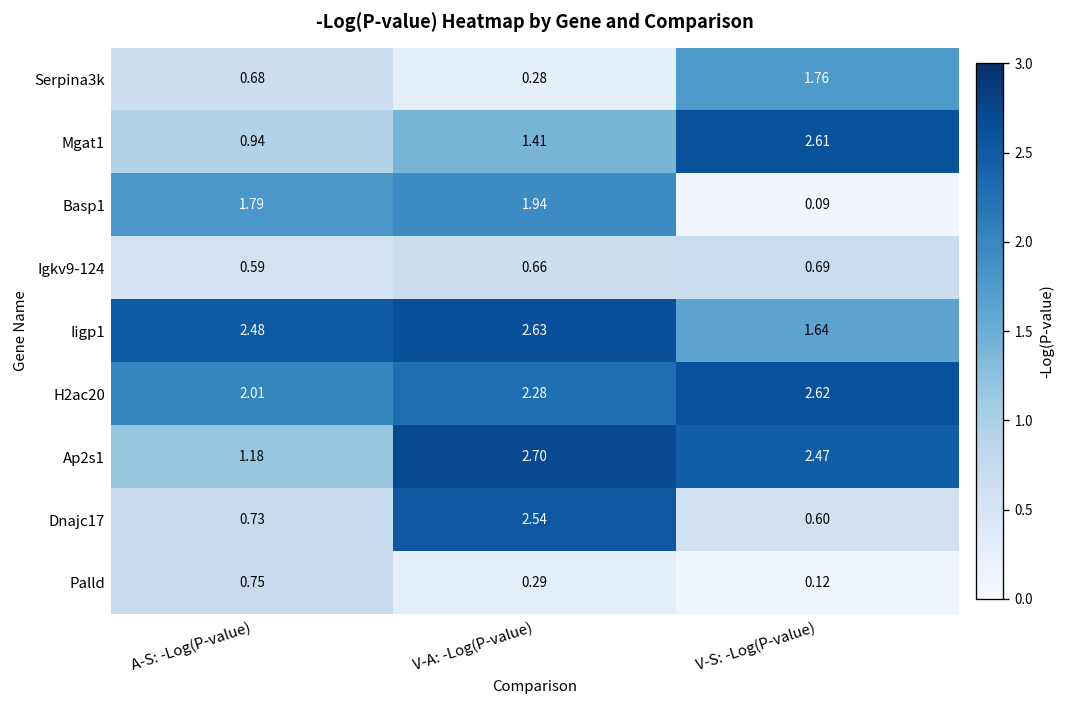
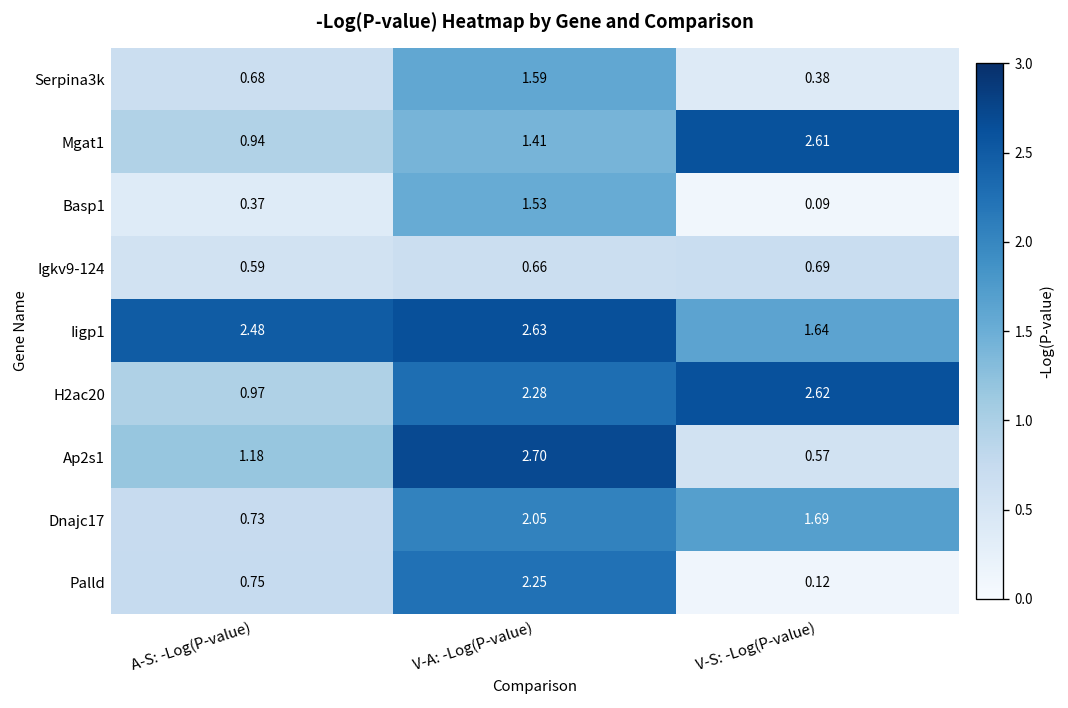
  {
    "Serpina3k": {
      "A-S: -Log(P-value)": 0.68,
-     "V-A: -Log(P-value)": 0.28,
-     "V-S: -Log(P-value)": 1.76
+     "V-A: -Log(P-value)": 1.59,
+     "V-S: -Log(P-value)": 0.38
    },
    "Mgat1": {
      "A-S: -Log(P-value)": 0.94,
      "V-A: -Log(P-value)": 1.41,
      "V-S: -Log(P-value)": 2.61
    },
    "Basp1": {
-     "A-S: -Log(P-value)": 1.79,
-     "V-A: -Log(P-value)": 1.94,
+     "A-S: -Log(P-value)": 0.37,
+     "V-A: -Log(P-value)": 1.53,
      "V-S: -Log(P-value)": 0.09
    },
    "Igkv9-124": {
      "A-S: -Log(P-value)": 0.59,
      "V-A: -Log(P-value)": 0.66,
      "V-S: -Log(P-value)": 0.69
    },
    "Iigp1": {
      "A-S: -Log(P-value)": 2.48,
      "V-A: -Log(P-value)": 2.63,
      "V-S: -Log(P-value)": 1.64
    },
    "H2ac20": {
-     "A-S: -Log(P-value)": 2.01,
+     "A-S: -Log(P-value)": 0.97,
      "V-A: -Log(P-value)": 2.28,
      "V-S: -Log(P-value)": 2.62
    },
    "Ap2s1": {
      "A-S: -Log(P-value)": 1.18,
      "V-A: -Log(P-value)": 2.70,
-     "V-S: -Log(P-value)": 2.47
+     "V-S: -Log(P-value)": 0.57
    },
    "Dnajc17": {
      "A-S: -Log(P-value)": 0.73,
-     "V-A: -Log(P-value)": 2.54,
-     "V-S: -Log(P-value)": 0.60
+     "V-A: -Log(P-value)": 2.05,
+     "V-S: -Log(P-value)": 1.69
    },
    "Palld": {
      "A-S: -Log(P-value)": 0.75,
-     "V-A: -Log(P-value)": 0.29,
+     "V-A: -Log(P-value)": 2.25,
      "V-S: -Log(P-value)": 0.12
    }
  }
